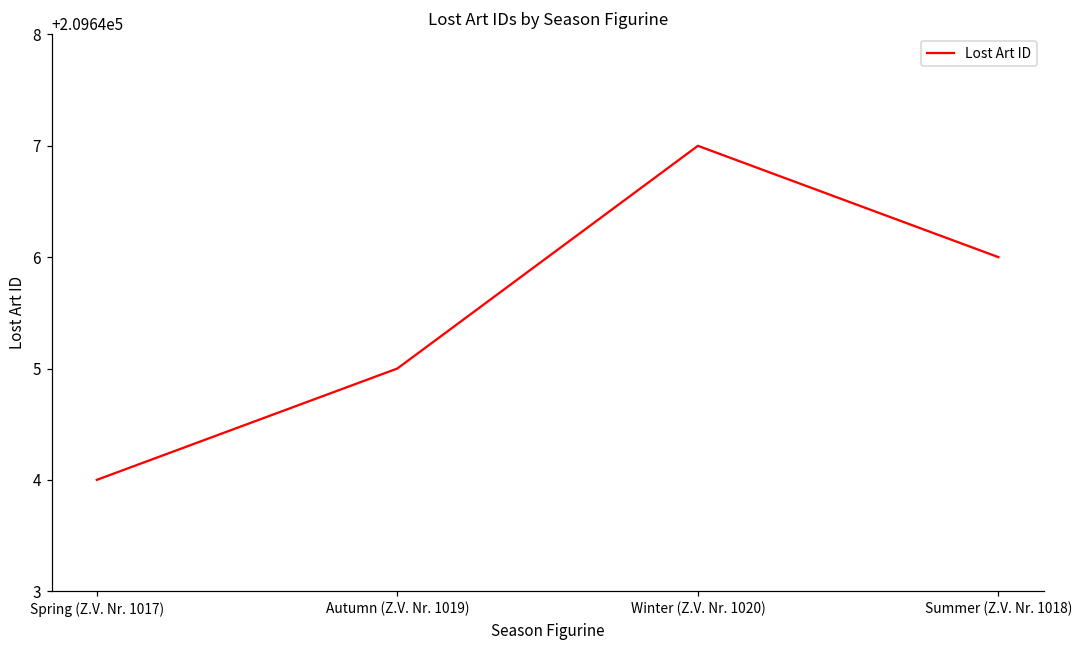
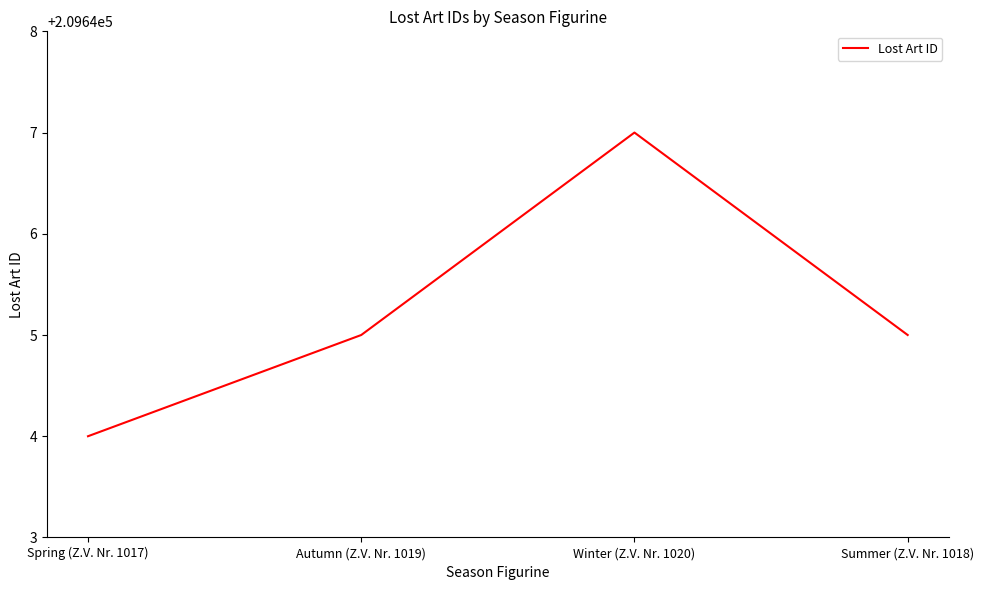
  {
    "Spring (Z.V. Nr. 1017)": 209644,
    "Autumn (Z.V. Nr. 1019)": 209645,
    "Winter (Z.V. Nr. 1020)": 209647,
-   "Summer (Z.V. Nr. 1018)": 209646
+   "Summer (Z.V. Nr. 1018)": 209645
  }
